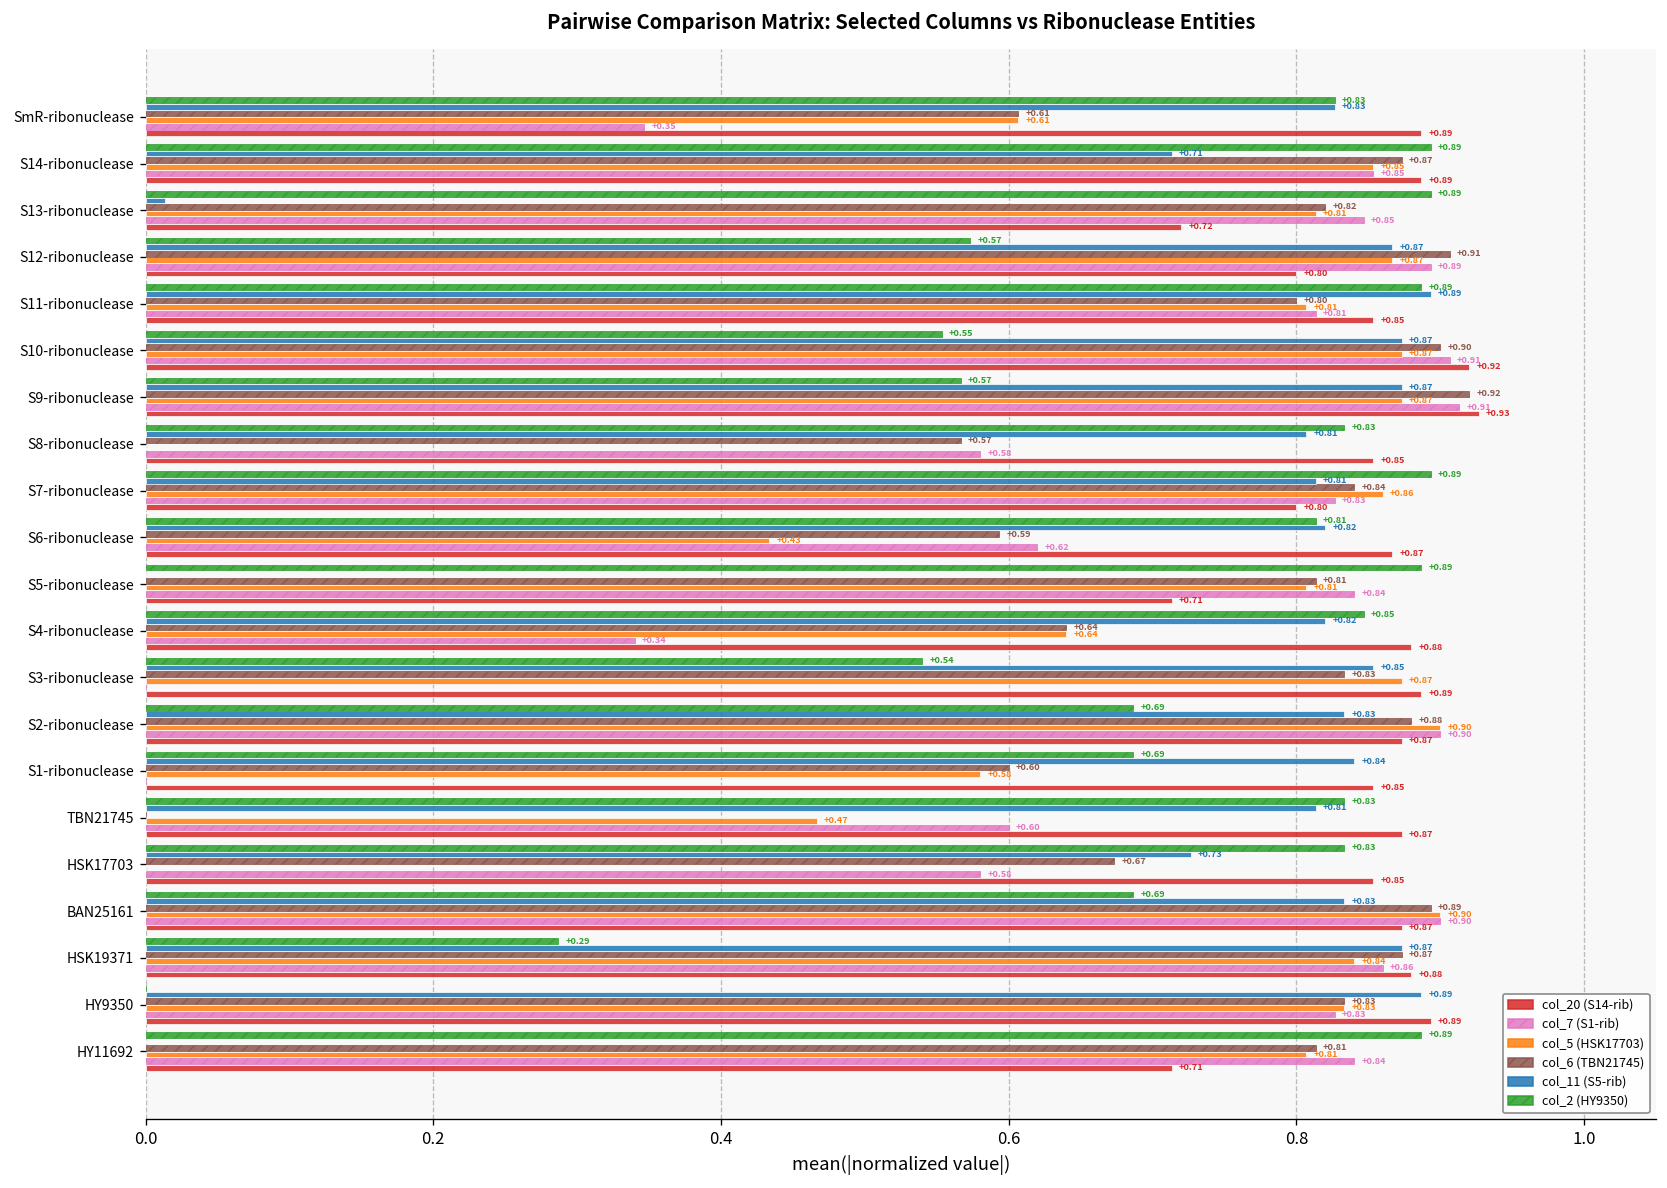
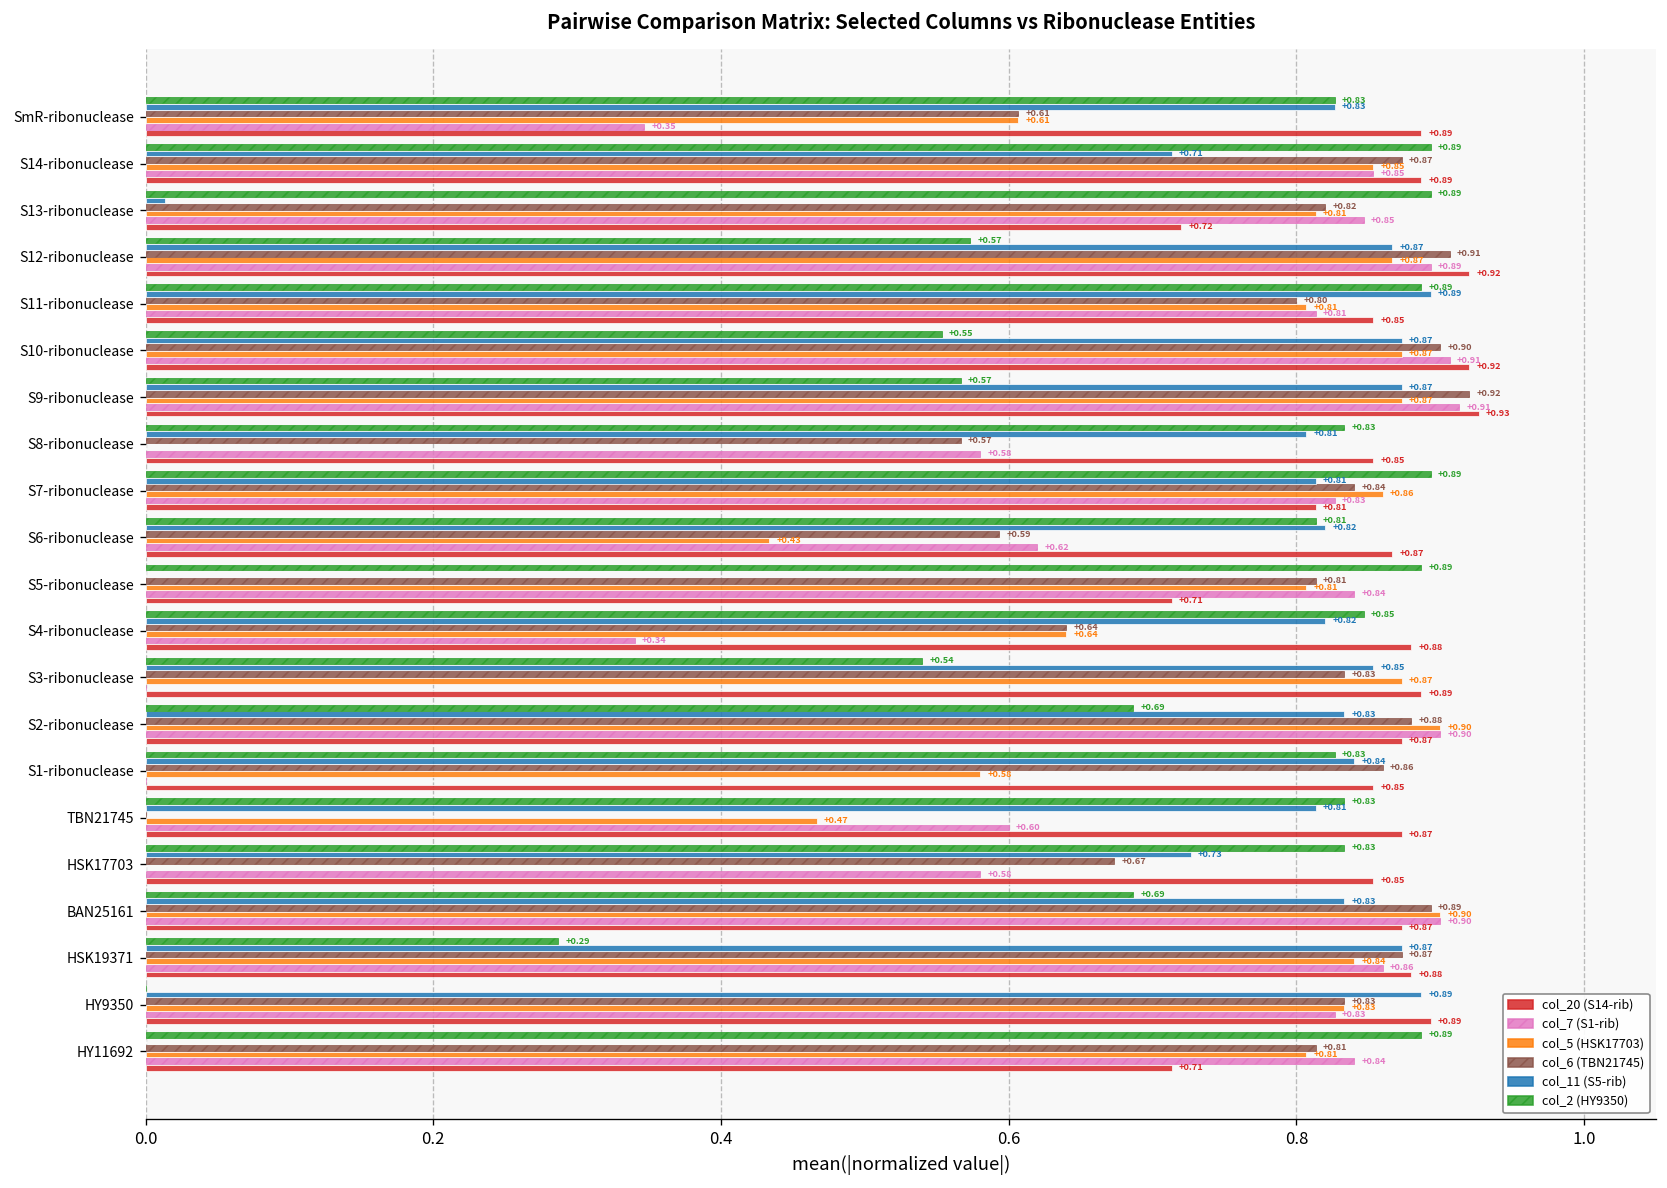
  {
    "col_20 (S14-rib)": {
      "SmR-ribonuclease": "+0.89",
      "S14-ribonuclease": "+0.89",
      "S13-ribonuclease": "+0.72",
-     "S12-ribonuclease": "+0.80",
+     "S12-ribonuclease": "+0.92",
      "S11-ribonuclease": "+0.85",
      "S10-ribonuclease": "+0.92",
      "S9-ribonuclease": "+0.93",
      "S8-ribonuclease": "+0.85",
-     "S7-ribonuclease": "+0.80",
+     "S7-ribonuclease": "+0.81",
      "S6-ribonuclease": "+0.87",
      "S5-ribonuclease": "+0.71",
      "S4-ribonuclease": "+0.88",
      "S3-ribonuclease": "+0.89",
      "S2-ribonuclease": "+0.87",
      "S1-ribonuclease": "+0.85",
      "TBN21745": "+0.87",
      "HSK17703": "+0.85",
      "BAN25161": "+0.87",
      "HSK19371": "+0.88",
      "HY9350": "+0.89",
      "HY11692": "+0.71"
    },
    "col_7 (S1-rib)": {
      "SmR-ribonuclease": "+0.35",
      "S13-ribonuclease": "+0.85",
      "S12-ribonuclease": "+0.89",
      "S10-ribonuclease": "+0.91",
      "S9-ribonuclease": "+0.91",
      "S8-ribonuclease": "+0.58",
      "S7-ribonuclease": "+0.83",
      "S6-ribonuclease": "+0.62",
      "S5-ribonuclease": "+0.84",
      "S4-ribonuclease": "+0.34",
      "TBN21745": "+0.60",
      "HSK17703": "+0.58",
      "HSK19371": "+0.86",
      "HY11692": "+0.84"
    },
    "col_5 (HSK17703)": {
      "S12-ribonuclease": "+0.87",
      "S10-ribonuclease": "+0.87",
      "S9-ribonuclease": "+0.87",
      "S7-ribonuclease": "+0.86",
      "S6-ribonuclease": "+0.43",
      "S3-ribonuclease": "+0.87",
      "S1-ribonuclease": "+0.58",
      "TBN21745": "+0.47",
      "HSK19371": "+0.84"
    },
    "col_6 (TBN21745)": {
      "S14-ribonuclease": "+0.87",
      "S12-ribonuclease": "+0.91",
      "S10-ribonuclease": "+0.90",
      "S9-ribonuclease": "+0.92",
      "S8-ribonuclease": "+0.57",
      "S7-ribonuclease": "+0.84",
      "S6-ribonuclease": "+0.59",
      "S3-ribonuclease": "+0.83",
      "S2-ribonuclease": "+0.88",
-     "S1-ribonuclease": "+0.60",
+     "S1-ribonuclease": "+0.86",
      "HSK17703": "+0.67"
    },
    "col_11 (S5-rib)": {
      "S14-ribonuclease": "+0.71",
      "S12-ribonuclease": "+0.87",
      "S10-ribonuclease": "+0.87",
      "S9-ribonuclease": "+0.87",
      "S8-ribonuclease": "+0.81",
      "S7-ribonuclease": "+0.81",
      "S4-ribonuclease": "+0.82",
      "S3-ribonuclease": "+0.85",
      "S2-ribonuclease": "+0.83",
      "S1-ribonuclease": "+0.84",
      "TBN21745": "+0.81",
      "HSK17703": "+0.73",
      "BAN25161": "+0.83",
      "HY9350": "+0.89"
    },
    "col_2 (HY9350)": {
      "S14-ribonuclease": "+0.89",
      "S13-ribonuclease": "+0.89",
      "S12-ribonuclease": "+0.57",
      "S10-ribonuclease": "+0.55",
      "S9-ribonuclease": "+0.57",
      "S8-ribonuclease": "+0.83",
      "S7-ribonuclease": "+0.89",
      "S5-ribonuclease": "+0.89",
      "S4-ribonuclease": "+0.85",
      "S3-ribonuclease": "+0.54",
      "S2-ribonuclease": "+0.69",
-     "S1-ribonuclease": "+0.69",
+     "S1-ribonuclease": "+0.83",
      "TBN21745": "+0.83",
      "HSK17703": "+0.83",
      "BAN25161": "+0.69",
      "HSK19371": "+0.29",
      "HY11692": "+0.89"
    }
  }
